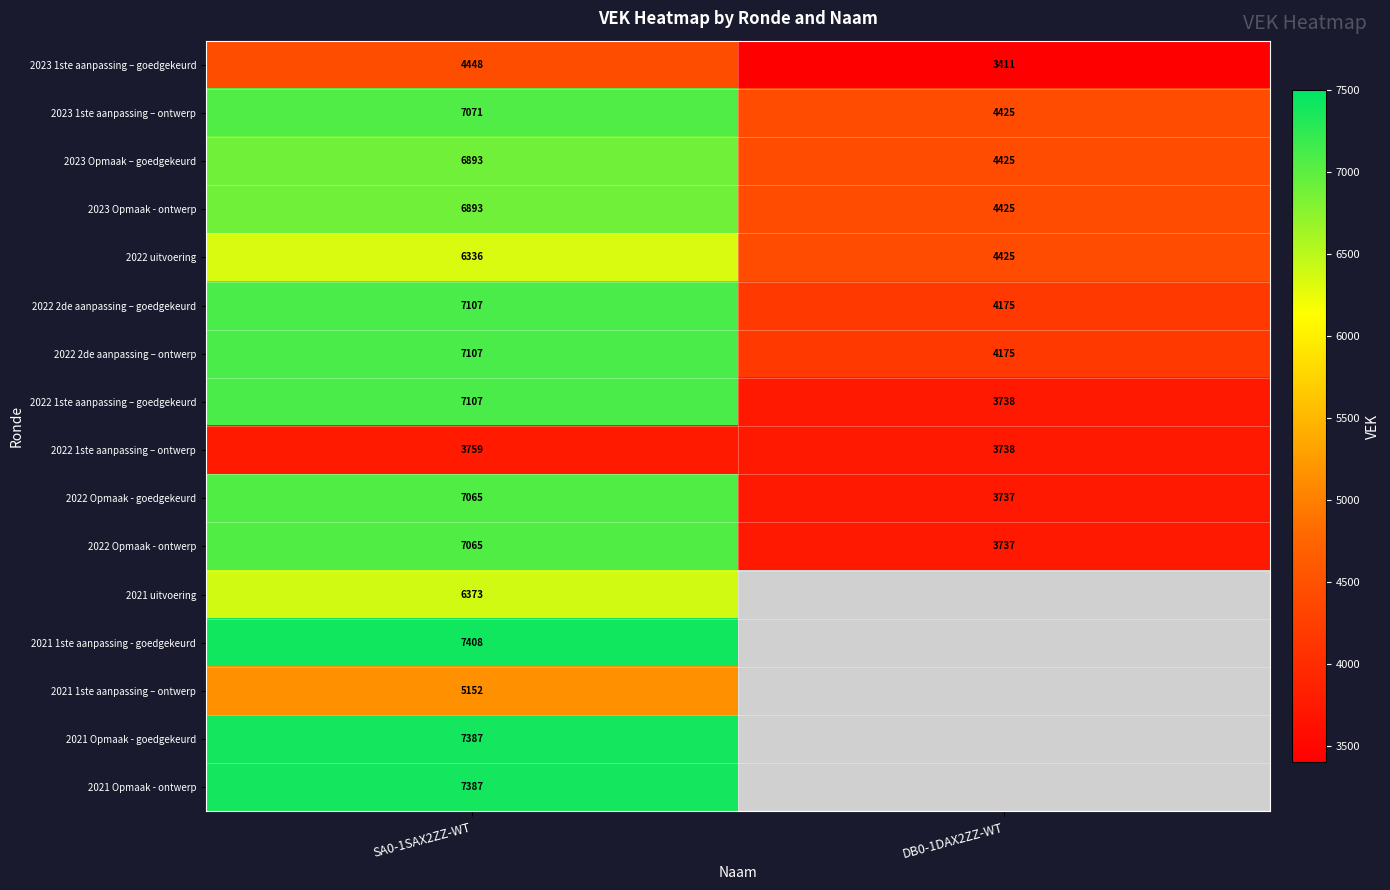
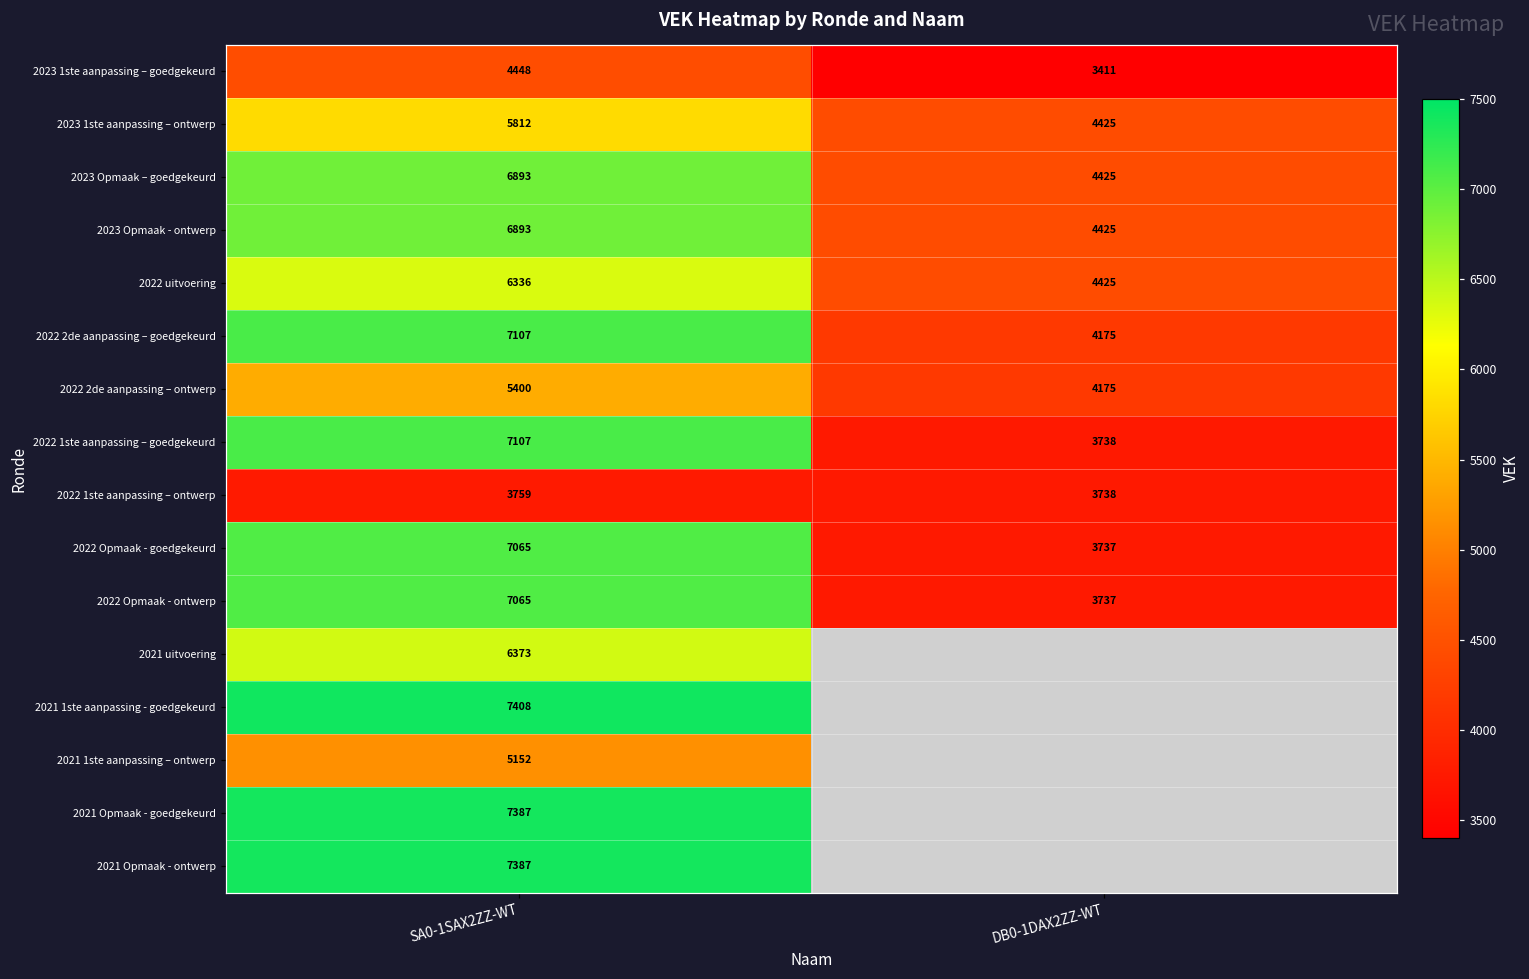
  {
    "2023 1ste aanpassing – goedgekeurd": {
      "SA0-1SAX2ZZ-WT": 4448,
      "DB0-1DAX2ZZ-WT": 3411
    },
    "2023 1ste aanpassing – ontwerp": {
-     "SA0-1SAX2ZZ-WT": 7071,
+     "SA0-1SAX2ZZ-WT": 5812,
      "DB0-1DAX2ZZ-WT": 4425
    },
    "2023 Opmaak – goedgekeurd": {
      "SA0-1SAX2ZZ-WT": 6893,
      "DB0-1DAX2ZZ-WT": 4425
    },
    "2023 Opmaak - ontwerp": {
      "SA0-1SAX2ZZ-WT": 6893,
      "DB0-1DAX2ZZ-WT": 4425
    },
    "2022 uitvoering": {
      "SA0-1SAX2ZZ-WT": 6336,
      "DB0-1DAX2ZZ-WT": 4425
    },
    "2022 2de aanpassing – goedgekeurd": {
      "SA0-1SAX2ZZ-WT": 7107,
      "DB0-1DAX2ZZ-WT": 4175
    },
    "2022 2de aanpassing – ontwerp": {
-     "SA0-1SAX2ZZ-WT": 7107,
+     "SA0-1SAX2ZZ-WT": 5400,
      "DB0-1DAX2ZZ-WT": 4175
    },
    "2022 1ste aanpassing – goedgekeurd": {
      "SA0-1SAX2ZZ-WT": 7107,
      "DB0-1DAX2ZZ-WT": 3738
    },
    "2022 1ste aanpassing – ontwerp": {
      "SA0-1SAX2ZZ-WT": 3759,
      "DB0-1DAX2ZZ-WT": 3738
    },
    "2022 Opmaak - goedgekeurd": {
      "SA0-1SAX2ZZ-WT": 7065,
      "DB0-1DAX2ZZ-WT": 3737
    },
    "2022 Opmaak - ontwerp": {
      "SA0-1SAX2ZZ-WT": 7065,
      "DB0-1DAX2ZZ-WT": 3737
    },
    "2021 uitvoering": {
      "SA0-1SAX2ZZ-WT": 6373
    },
    "2021 1ste aanpassing - goedgekeurd": {
      "SA0-1SAX2ZZ-WT": 7408
    },
    "2021 1ste aanpassing – ontwerp": {
      "SA0-1SAX2ZZ-WT": 5152
    },
    "2021 Opmaak - goedgekeurd": {
      "SA0-1SAX2ZZ-WT": 7387
    },
    "2021 Opmaak - ontwerp": {
      "SA0-1SAX2ZZ-WT": 7387
    }
  }
